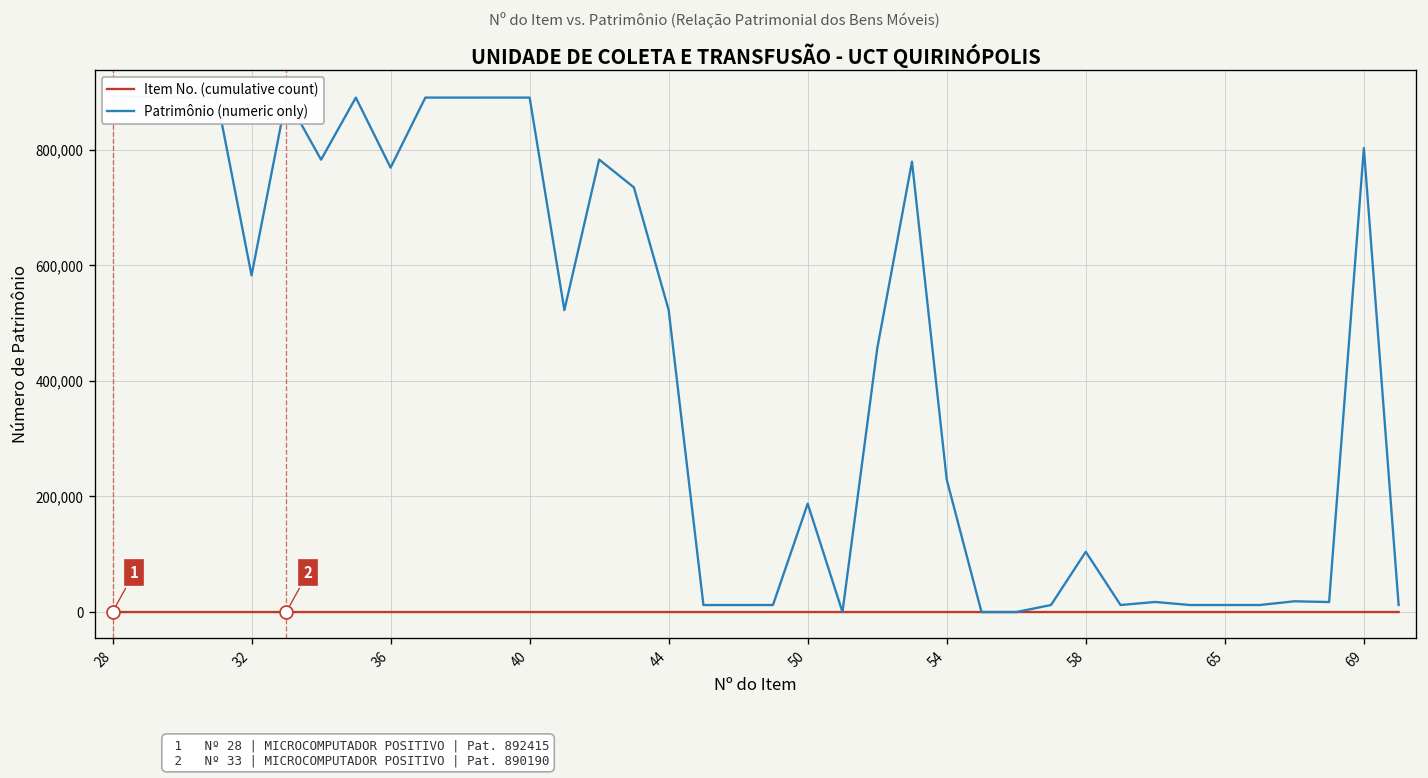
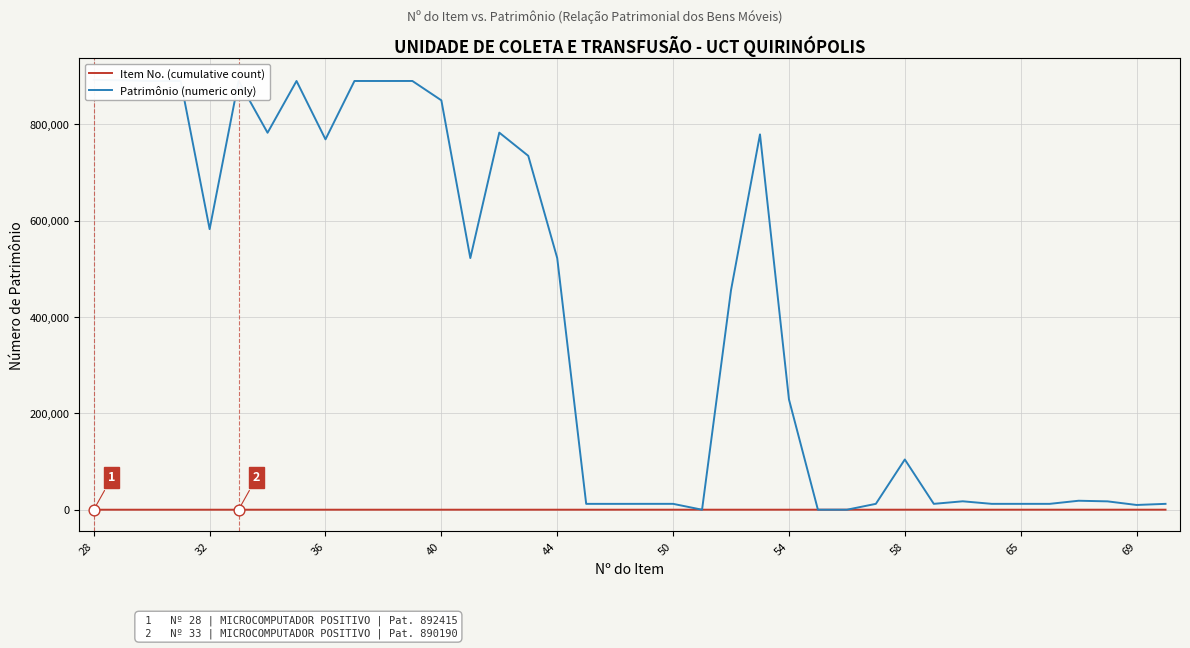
  {
    "Item No. (cumulative count)": {
      "32": "0",
      "36": "0",
      "40": "0",
      "44": "0",
      "50": "0",
      "54": "0",
      "58": "0",
      "65": "0",
      "69": "0"
    },
    "Patrimônio (numeric only)": {
      "32": "580,000",
      "36": "770,000",
-     "40": "890,000",
+     "40": "850,000",
      "44": "520,000",
-     "50": "190,000",
+     "50": "10,000",
      "54": "230,000",
      "58": "100,000",
      "65": "10,000",
-     "69": "800,000"
+     "69": "10,000"
    }
  }
